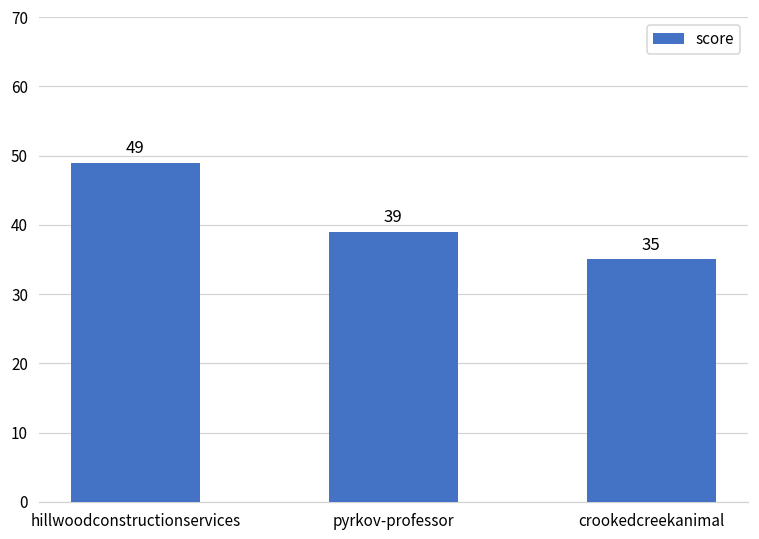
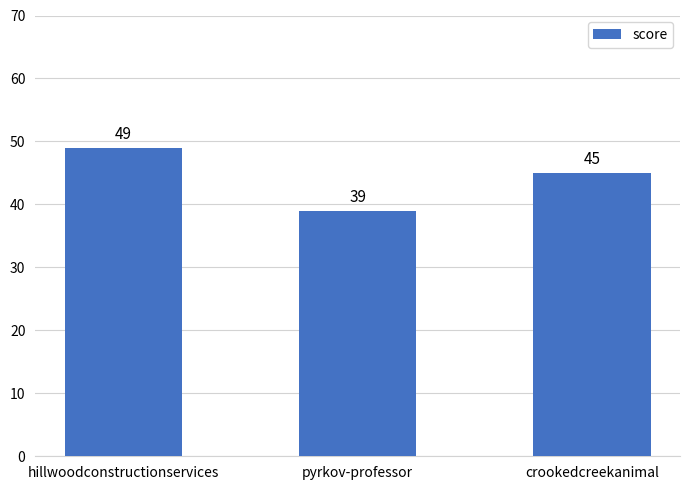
  {
    "hillwoodconstructionservices": 49,
    "pyrkov-professor": 39,
-   "crookedcreekanimal": 35
+   "crookedcreekanimal": 45
  }
